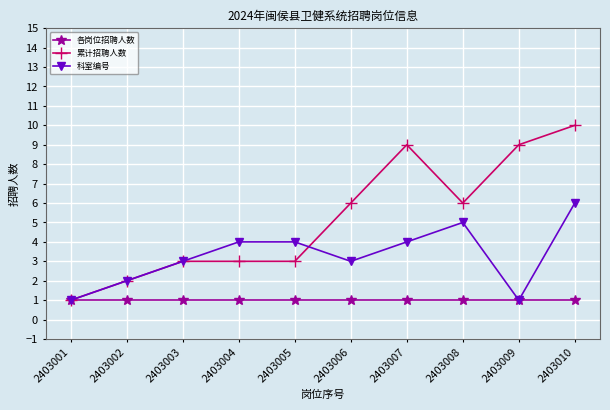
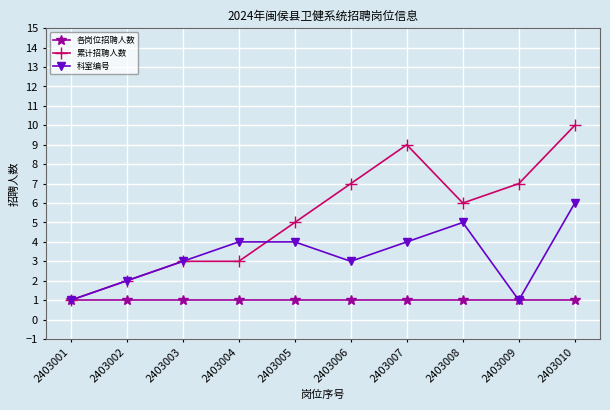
  {
    "各岗位招聘人数": {
      "2403002": 1,
      "2403003": 1,
      "2403004": 1,
      "2403005": 1,
      "2403006": 1,
      "2403007": 1,
      "2403008": 1,
      "2403010": 1
    },
    "累计招聘人数": {
      "2403004": 3,
-     "2403005": 3,
-     "2403006": 6,
+     "2403005": 5,
+     "2403006": 7,
      "2403007": 9,
      "2403008": 6,
-     "2403009": 9,
+     "2403009": 7,
      "2403010": 10
    },
    "科室编号": {
      "2403004": 4,
      "2403005": 4,
      "2403006": 3,
      "2403007": 4,
      "2403008": 5,
      "2403010": 6
    }
  }
